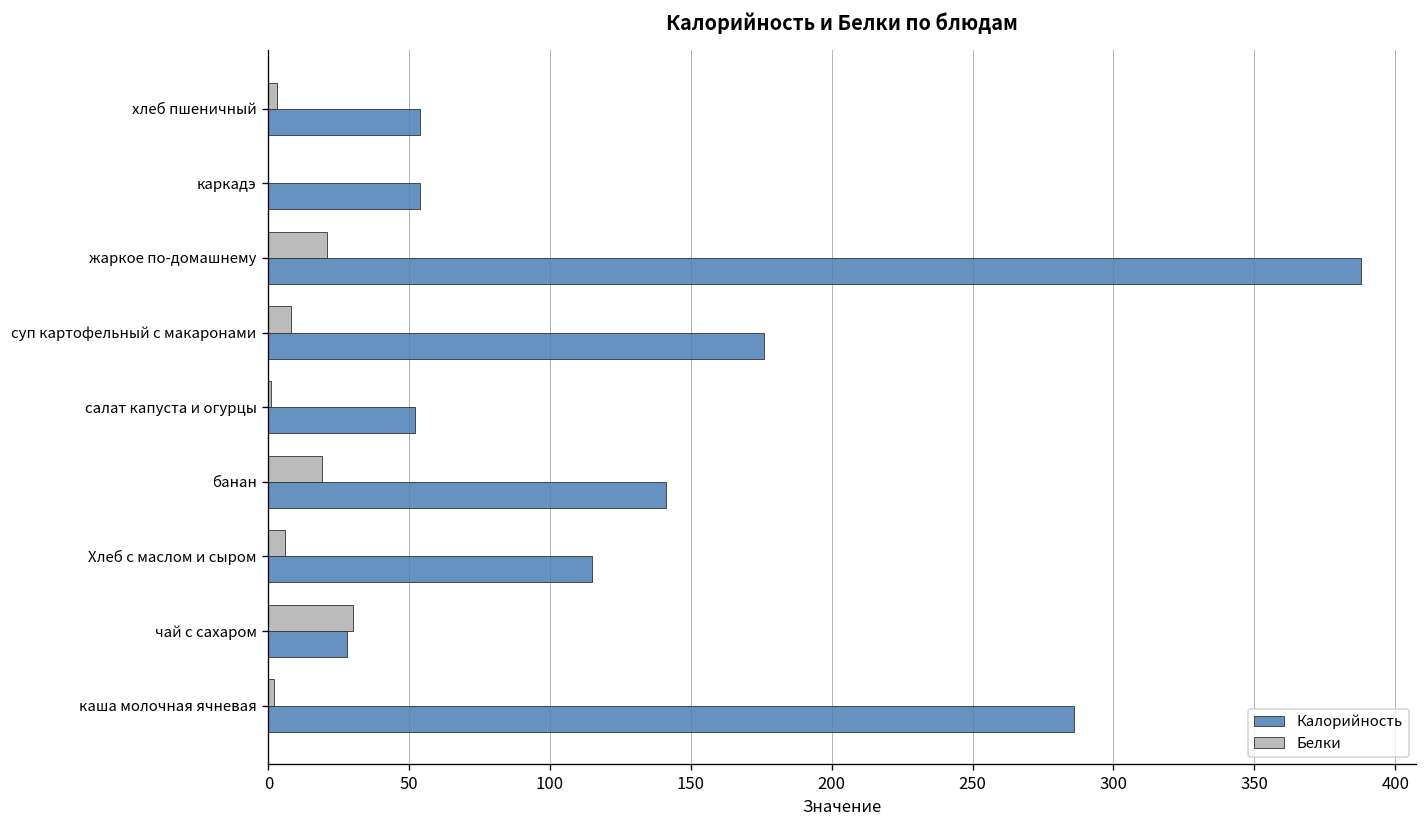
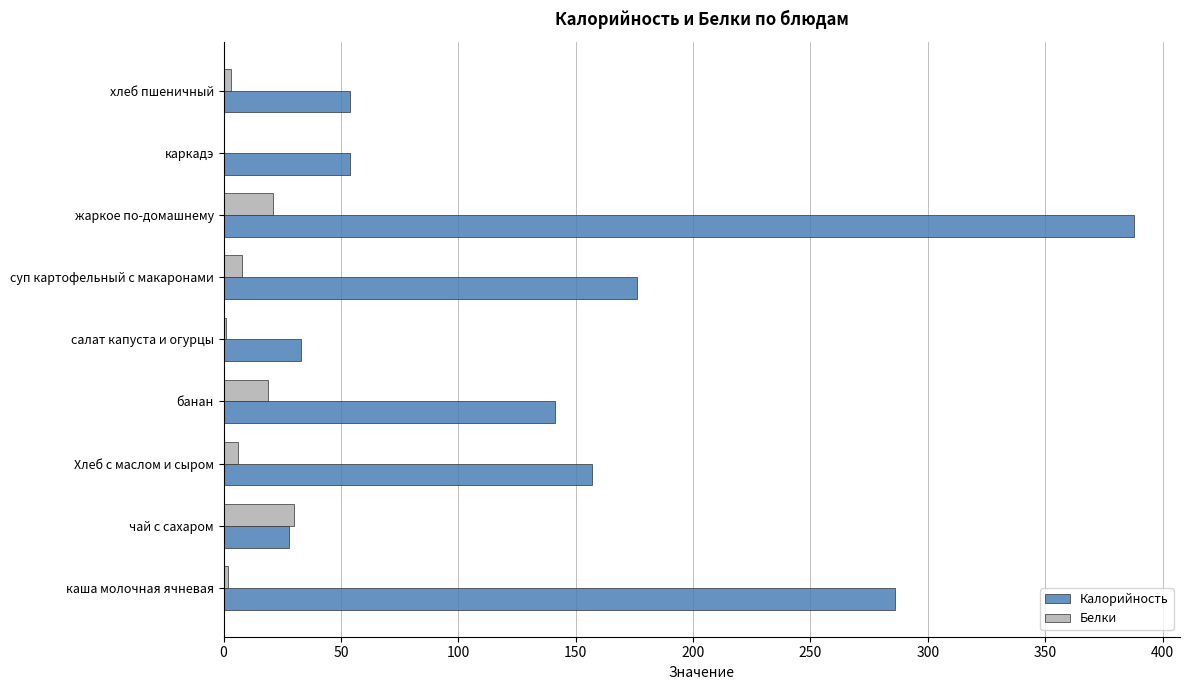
  {
    "Калорийность": {
      "хлеб пшеничный": 54,
      "каркадэ": 54,
      "жаркое по-домашнему": 388,
      "суп картофельный с макаронами": 176,
-     "салат капуста и огурцы": 52,
+     "салат капуста и огурцы": 33,
      "банан": 141,
-     "Хлеб с маслом и сыром": 115,
+     "Хлеб с маслом и сыром": 157,
      "чай с сахаром": 28,
      "каша молочная ячневая": 286
    },
    "Белки": {
      "хлеб пшеничный": 3,
      "каркадэ": 0,
      "жаркое по-домашнему": 21,
      "суп картофельный с макаронами": 8,
      "банан": 19,
      "Хлеб с маслом и сыром": 6,
      "чай с сахаром": 30,
      "каша молочная ячневая": 2
    }
  }
